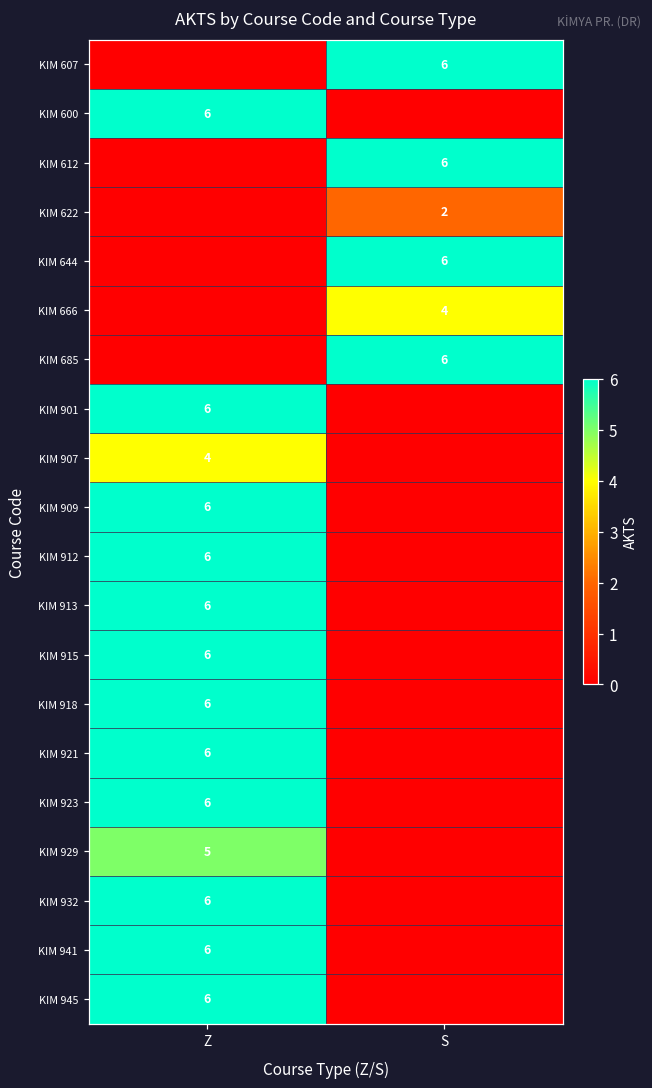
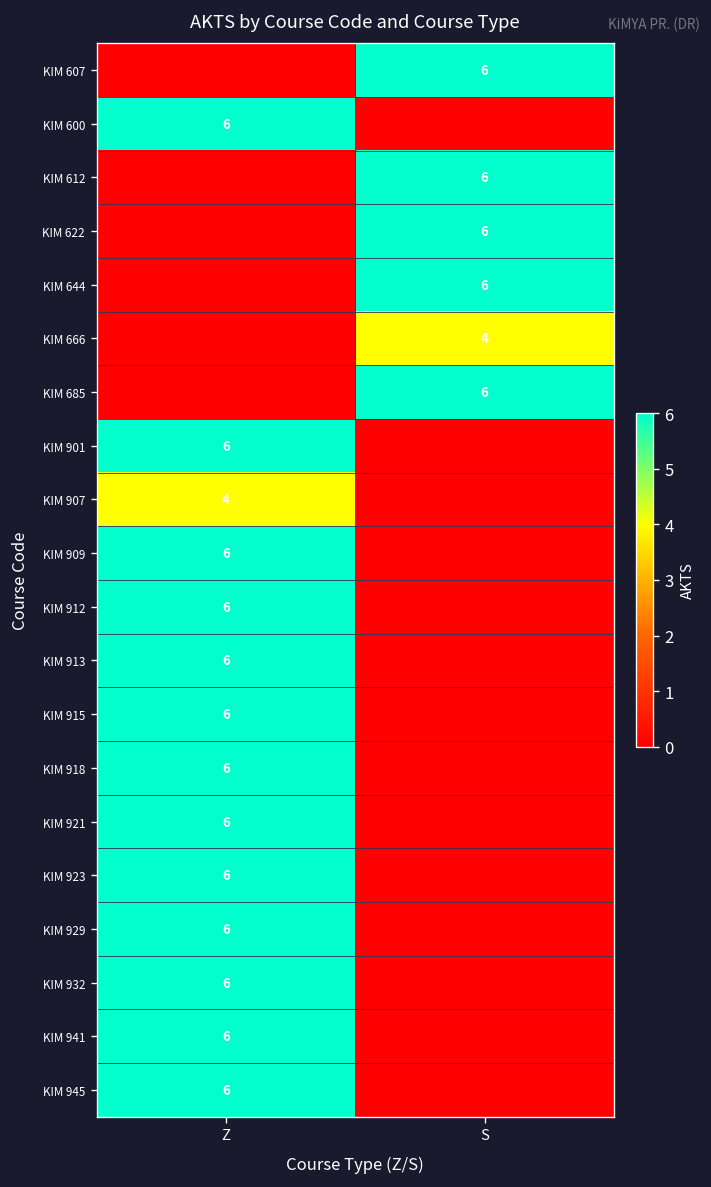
  {
    "KIM 607": {
      "S": 6
    },
    "KIM 600": {
      "Z": 6
    },
    "KIM 612": {
      "S": 6
    },
    "KIM 622": {
-     "S": 2
+     "S": 6
    },
    "KIM 644": {
      "S": 6
    },
    "KIM 666": {
      "S": 4
    },
    "KIM 685": {
      "S": 6
    },
    "KIM 901": {
      "Z": 6
    },
    "KIM 907": {
      "Z": 4
    },
    "KIM 909": {
      "Z": 6
    },
    "KIM 912": {
      "Z": 6
    },
    "KIM 913": {
      "Z": 6
    },
    "KIM 915": {
      "Z": 6
    },
    "KIM 918": {
      "Z": 6
    },
    "KIM 921": {
      "Z": 6
    },
    "KIM 923": {
      "Z": 6
    },
    "KIM 929": {
-     "Z": 5
+     "Z": 6
    },
    "KIM 932": {
      "Z": 6
    },
    "KIM 941": {
      "Z": 6
    },
    "KIM 945": {
      "Z": 6
    }
  }
